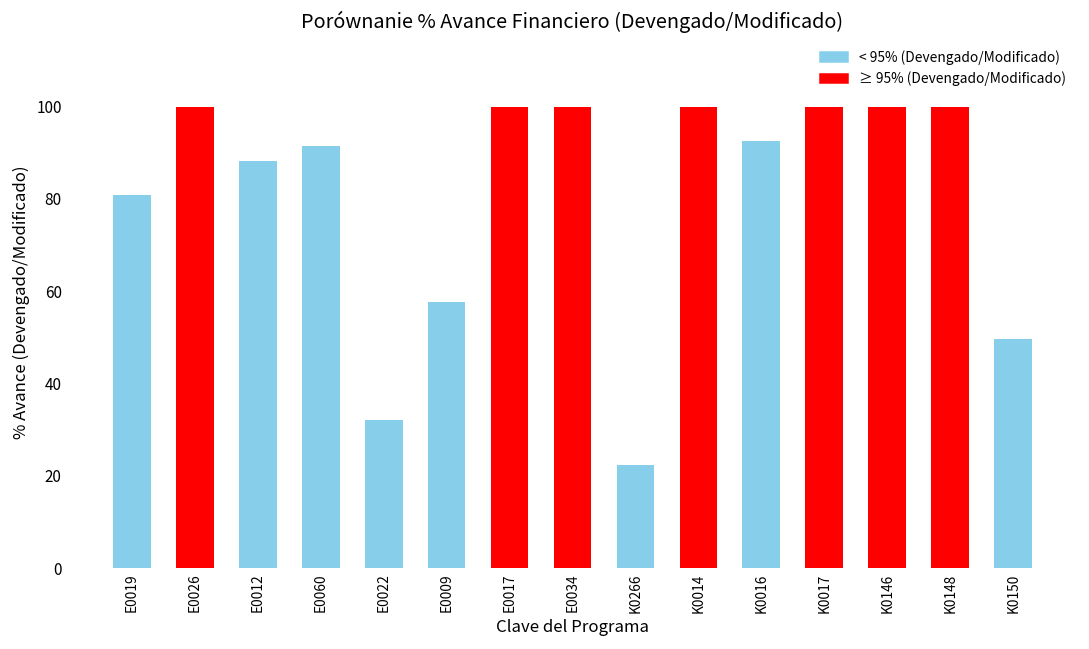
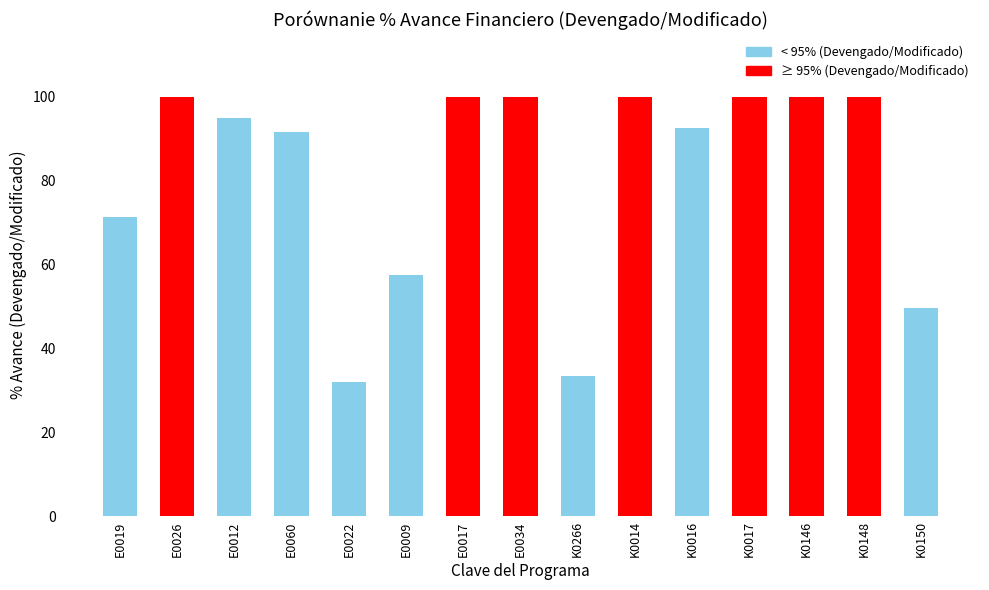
  {
-   "E0019": 81,
+   "E0019": 71,
    "E0026": 100,
-   "E0012": 88,
+   "E0012": 95,
    "E0060": 92,
    "E0022": 32,
    "E0009": 58,
    "E0017": 100,
    "E0034": 100,
-   "K0266": 22,
+   "K0266": 34,
    "K0014": 100,
    "K0016": 93,
    "K0017": 100,
    "K0146": 100,
    "K0148": 100,
    "K0150": 50
  }
